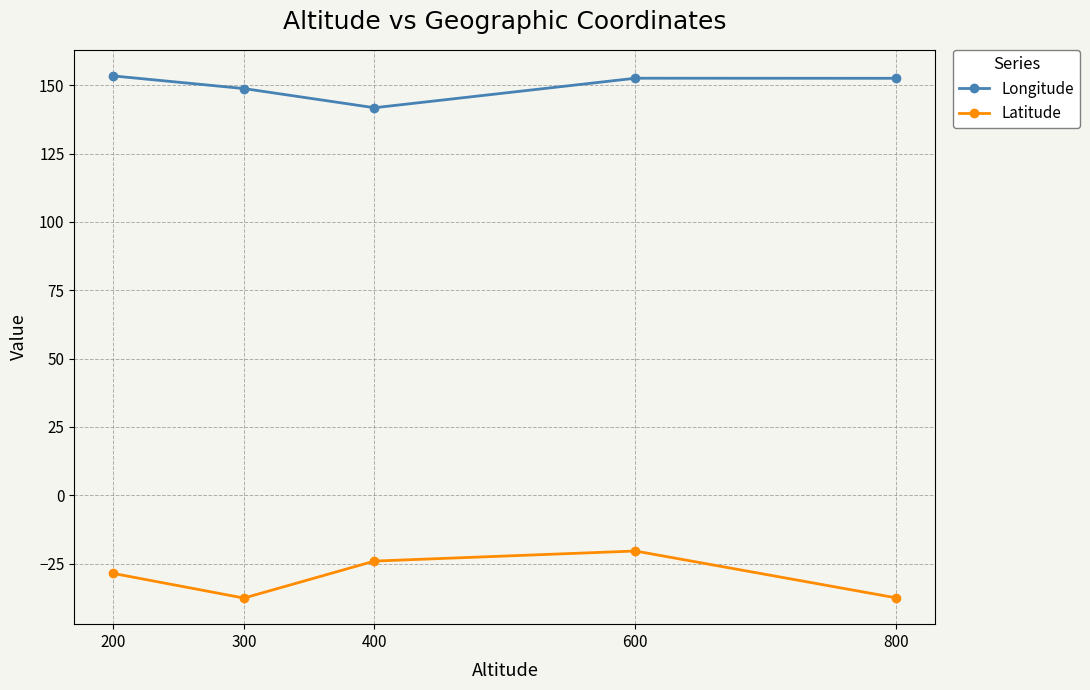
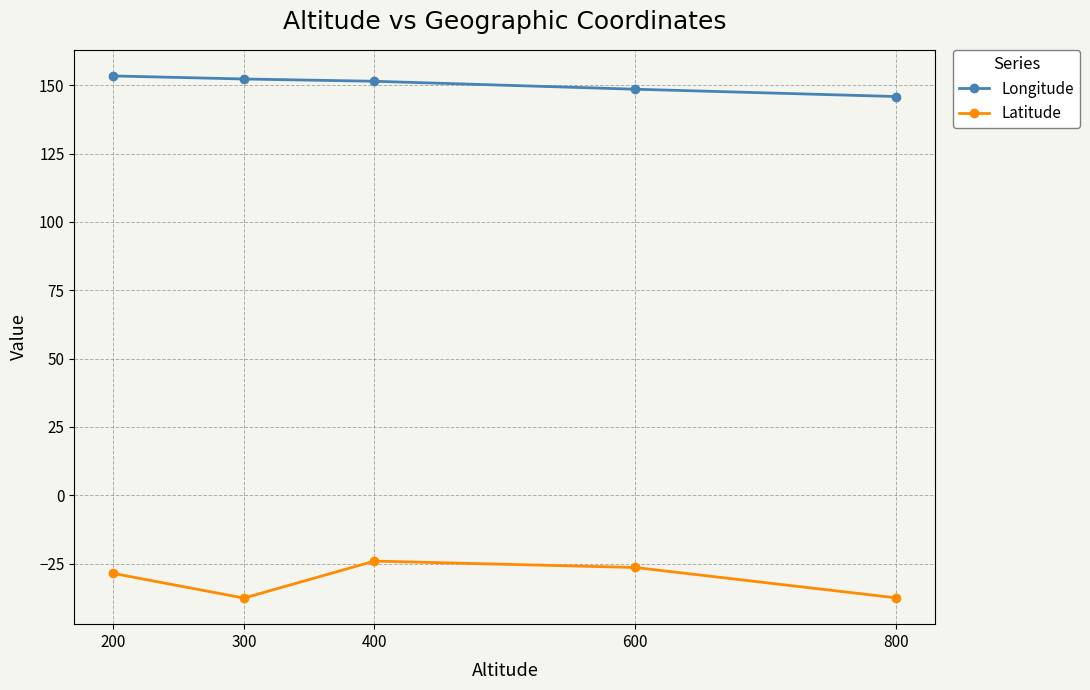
  {
    "Longitude": {
      "200": 153,
-     "300": 149,
-     "400": 142,
-     "600": 153,
-     "800": 153
+     "300": 152,
+     "400": 151,
+     "600": 149,
+     "800": 146
    },
    "Latitude": {
      "200": -29,
      "300": -38,
      "400": -24,
-     "600": -20,
+     "600": -26,
      "800": -38
    }
  }
